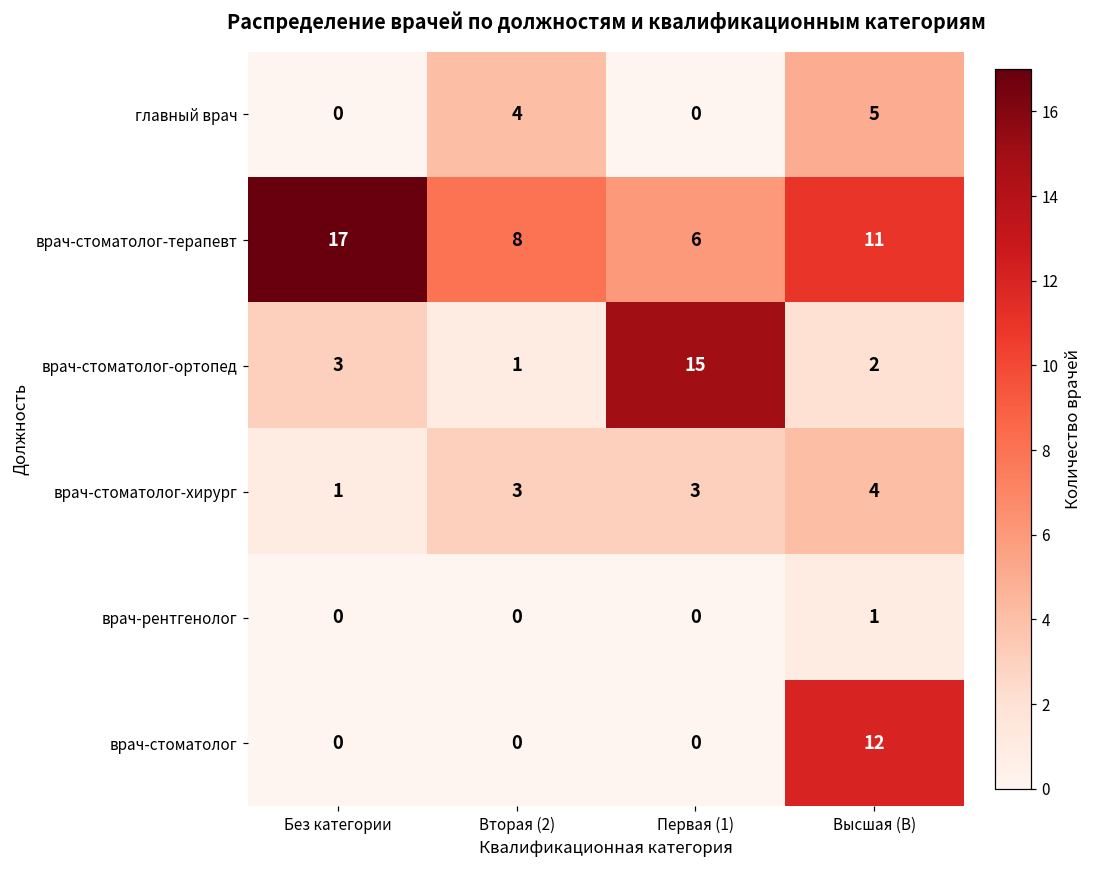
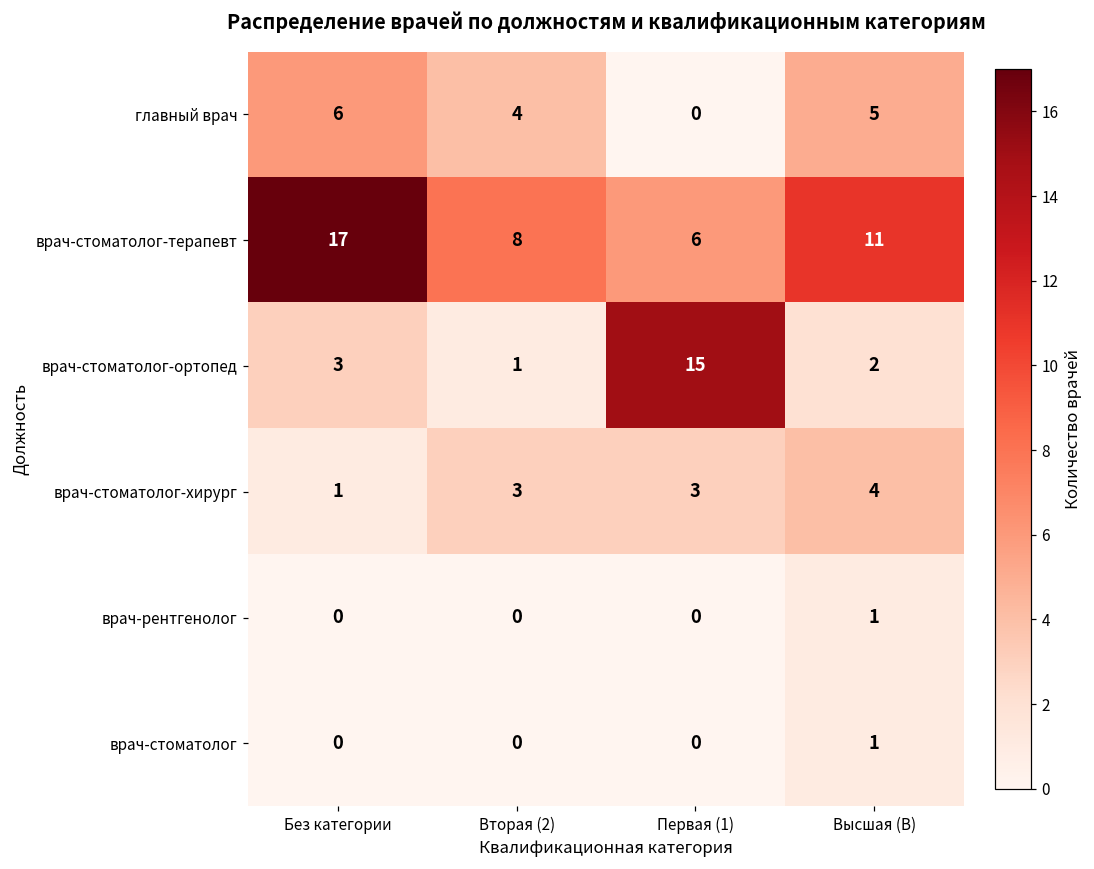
  {
    "главный врач": {
-     "Без категории": 0,
+     "Без категории": 6,
      "Вторая (2)": 4,
      "Первая (1)": 0,
      "Высшая (В)": 5
    },
    "врач-стоматолог-терапевт": {
      "Без категории": 17,
      "Вторая (2)": 8,
      "Первая (1)": 6,
      "Высшая (В)": 11
    },
    "врач-стоматолог-ортопед": {
      "Без категории": 3,
      "Вторая (2)": 1,
      "Первая (1)": 15,
      "Высшая (В)": 2
    },
    "врач-стоматолог-хирург": {
      "Без категории": 1,
      "Вторая (2)": 3,
      "Первая (1)": 3,
      "Высшая (В)": 4
    },
    "врач-рентгенолог": {
      "Без категории": 0,
      "Вторая (2)": 0,
      "Первая (1)": 0,
      "Высшая (В)": 1
    },
    "врач-стоматолог": {
      "Без категории": 0,
      "Вторая (2)": 0,
      "Первая (1)": 0,
-     "Высшая (В)": 12
+     "Высшая (В)": 1
    }
  }
